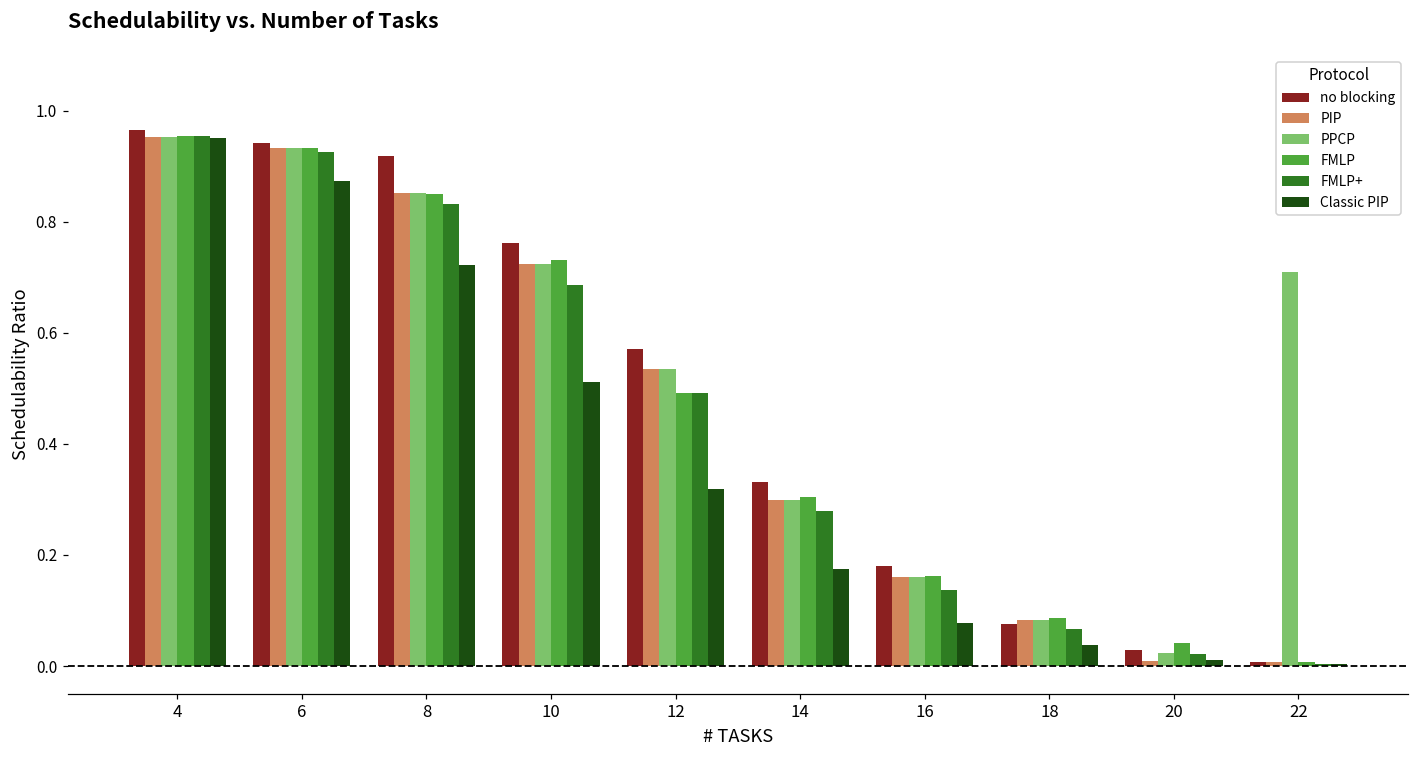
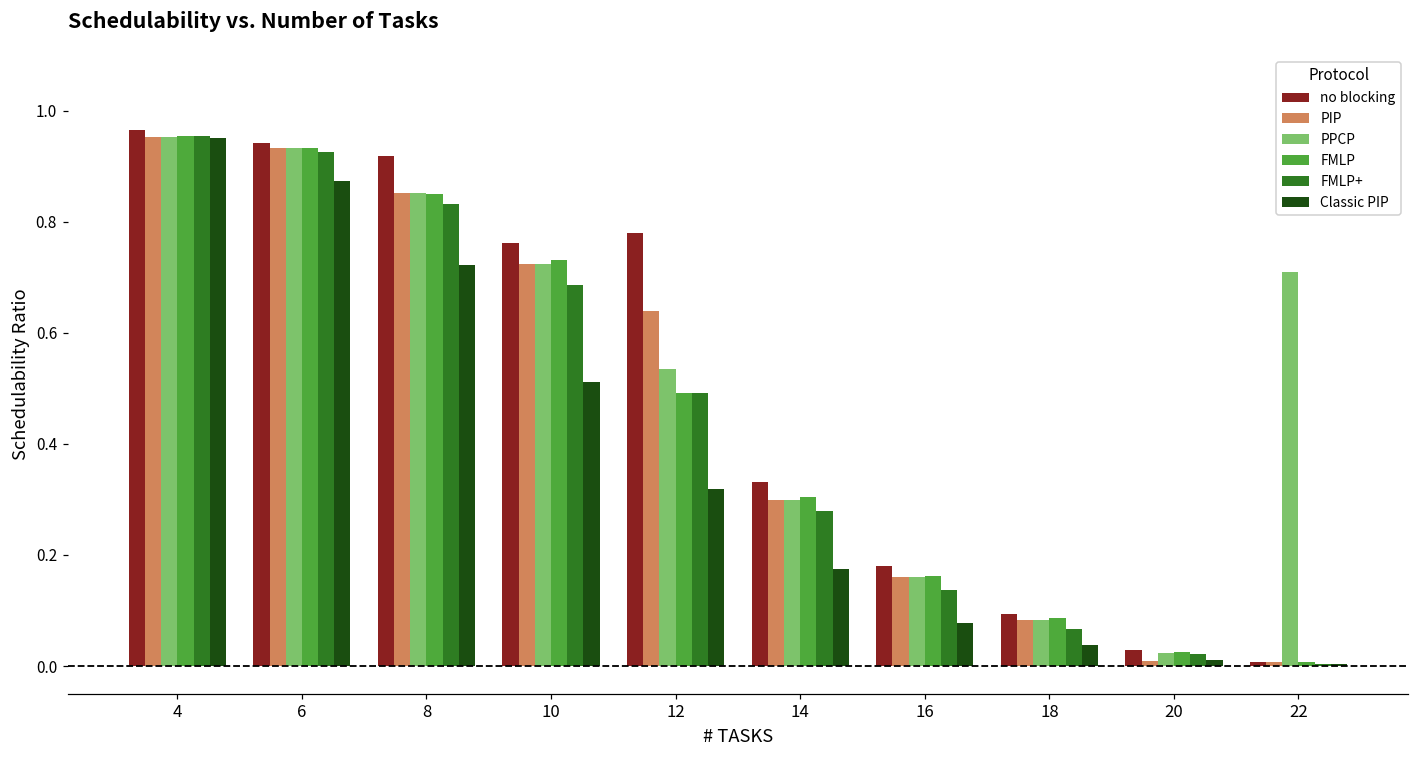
  {
    "no blocking": {
      "4": 0.96,
      "6": 0.94,
      "8": 0.92,
      "10": 0.76,
-     "12": 0.57,
+     "12": 0.78,
      "14": 0.33,
      "16": 0.18,
-     "18": 0.08,
+     "18": 0.09,
      "20": 0.03,
      "22": 0.01
    },
    "PIP": {
      "4": 0.95,
      "6": 0.93,
      "8": 0.85,
      "10": 0.72,
-     "12": 0.53,
+     "12": 0.64,
      "14": 0.30,
      "16": 0.16,
      "18": 0.08,
      "20": 0.01,
      "22": 0.01
    },
    "PPCP": {
      "4": 0.95,
      "6": 0.93,
      "8": 0.85,
      "10": 0.72,
      "12": 0.53,
      "14": 0.30,
      "16": 0.16,
      "18": 0.08,
      "20": 0.02,
      "22": 0.71
    },
    "FMLP": {
      "4": 0.95,
      "6": 0.93,
      "8": 0.85,
      "10": 0.73,
      "12": 0.49,
      "14": 0.30,
      "16": 0.16,
      "18": 0.09,
-     "20": 0.04,
+     "20": 0.02,
      "22": 0.01
    }
  }
